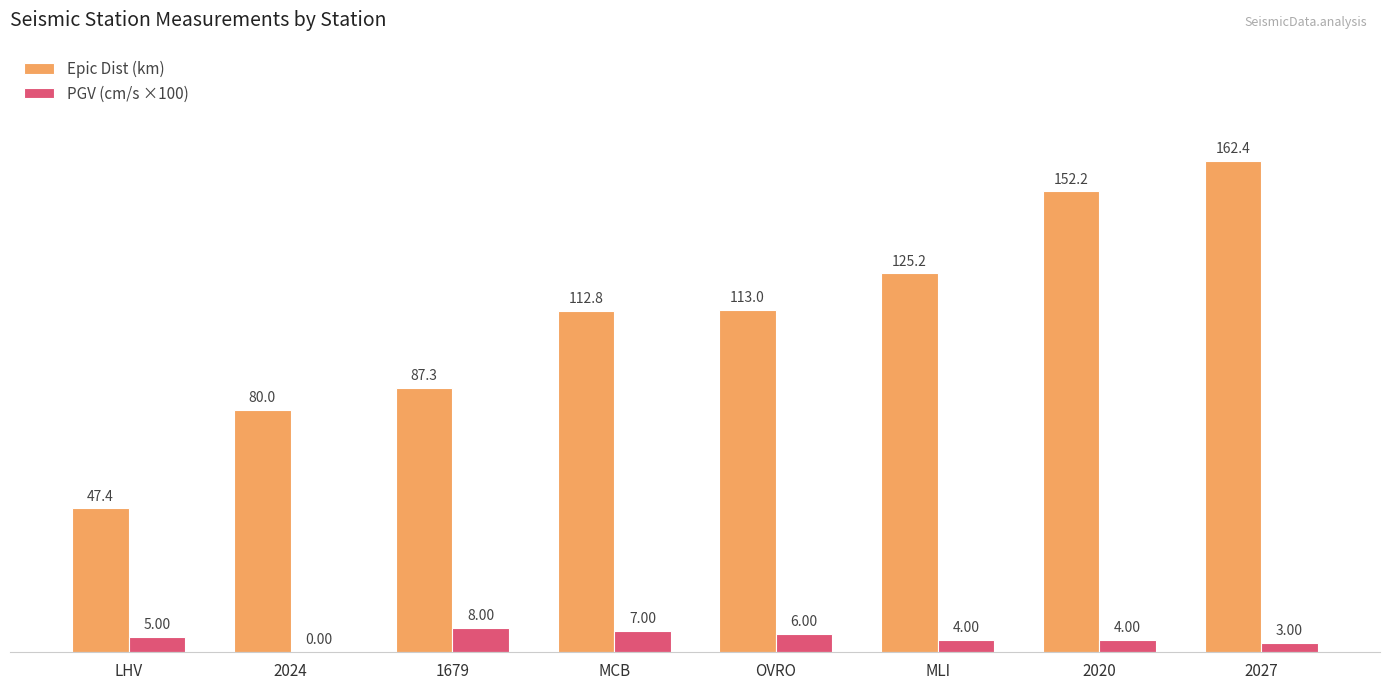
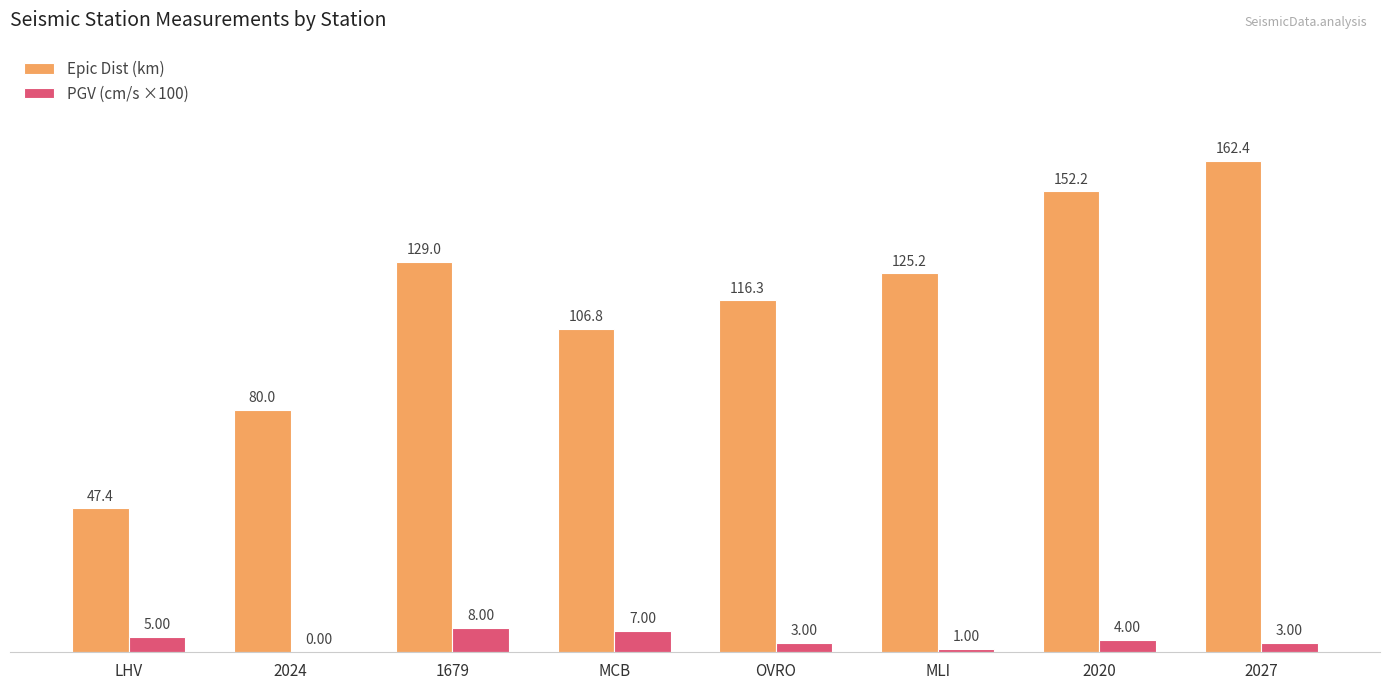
  {
    "Epic Dist (km)": {
      "LHV": 47.4,
      "2024": 80.0,
-     "1679": 87.3,
-     "MCB": 112.8,
-     "OVRO": 113.0,
+     "1679": 129.0,
+     "MCB": 106.8,
+     "OVRO": 116.3,
      "MLI": 125.2,
      "2020": 152.2,
      "2027": 162.4
    },
    "PGV (cm/s ×100)": {
      "LHV": 5.00,
      "2024": 0.00,
      "1679": 8.00,
      "MCB": 7.00,
-     "OVRO": 6.00,
-     "MLI": 4.00,
+     "OVRO": 3.00,
+     "MLI": 1.00,
      "2020": 4.00,
      "2027": 3.00
    }
  }
